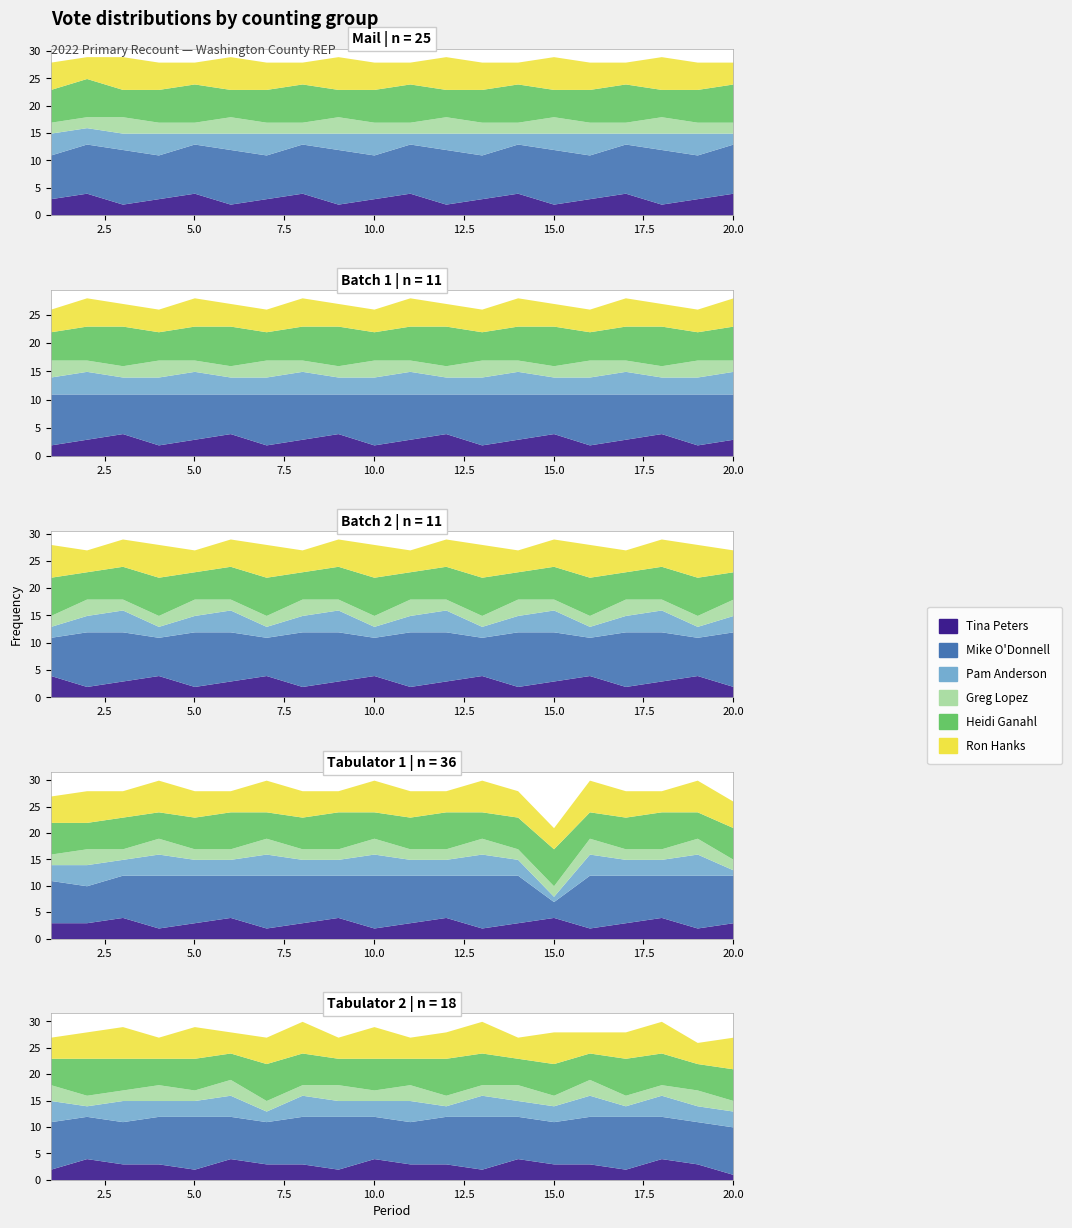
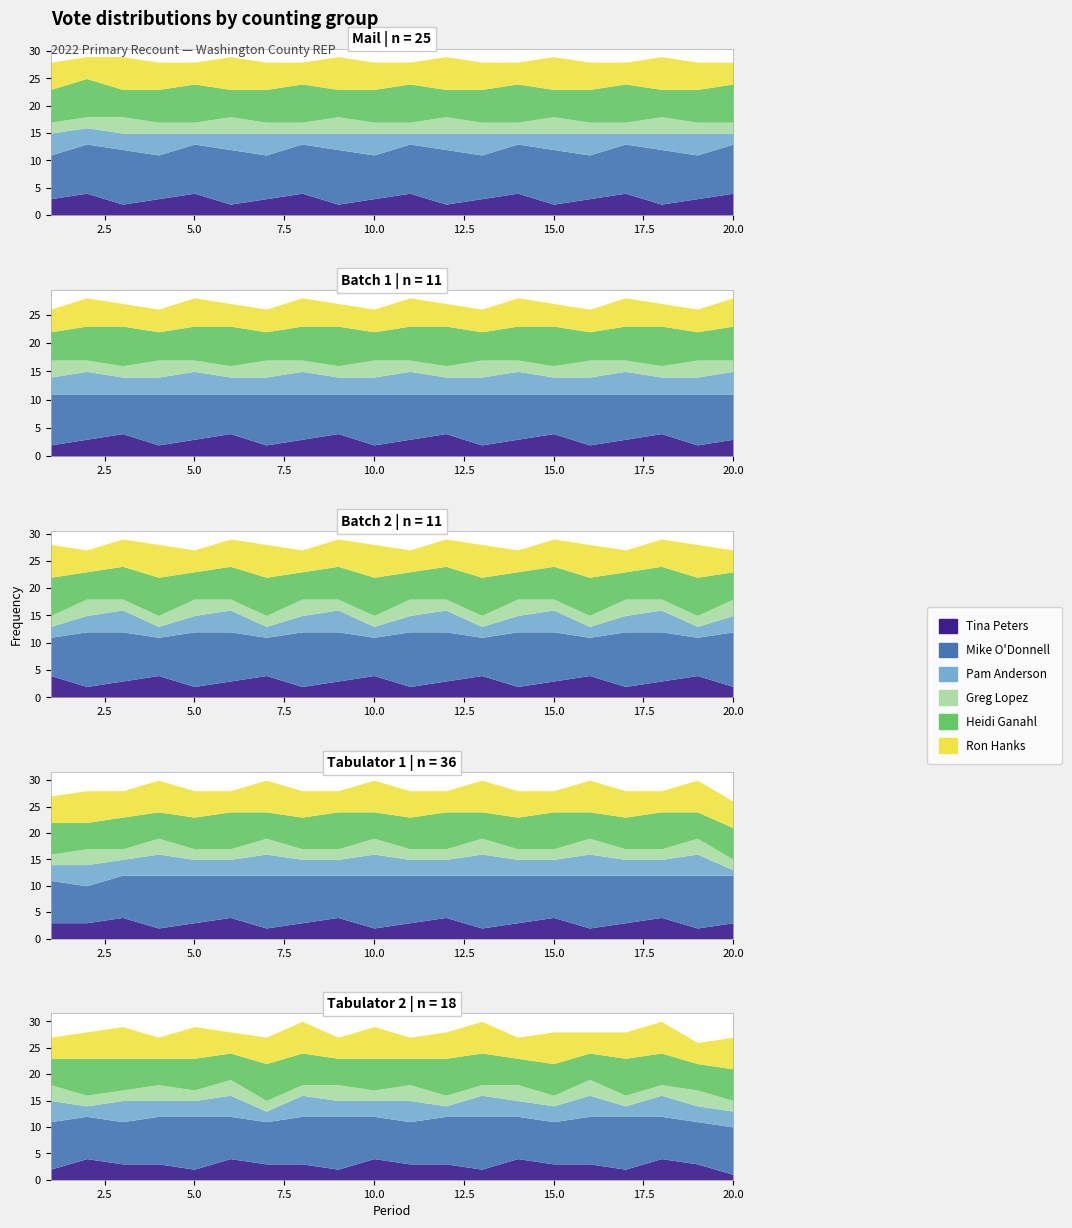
  {
    "Mail | n = 25": {
      "Tina Peters": {
        "5.0": 4,
        "10.0": 3,
        "15.0": 2,
        "20.0": 4
      },
      "Heidi Ganahl": {
        "5.0": 7,
        "10.0": 6,
        "15.0": 5,
        "20.0": 7
      },
      "Ron Hanks": {
        "5.0": 4,
        "10.0": 5,
        "15.0": 6,
        "20.0": 4
      }
    },
    "Batch 1 | n = 11": {
      "Tina Peters": {
        "5.0": 3,
        "10.0": 2,
        "15.0": 4,
        "20.0": 3
      },
      "Heidi Ganahl": {
        "5.0": 6,
        "10.0": 5,
        "15.0": 7,
        "20.0": 6
      },
      "Ron Hanks": {
        "5.0": 5,
        "10.0": 4,
        "15.0": 4,
        "20.0": 5
      }
    },
    "Batch 2 | n = 11": {
      "Tina Peters": {
        "5.0": 2,
        "10.0": 4,
        "15.0": 3,
        "20.0": 2
      },
      "Heidi Ganahl": {
        "5.0": 5,
        "10.0": 7,
        "15.0": 6,
        "20.0": 5
      },
      "Ron Hanks": {
        "5.0": 4,
        "10.0": 6,
        "15.0": 5,
        "20.0": 4
      }
    },
    "Tabulator 1 | n = 36": {
      "Tina Peters": {
        "5.0": 3,
        "10.0": 2,
        "15.0": 4,
        "20.0": 3
      },
      "Mike O'Donnell": {
-       "15.0": 3
+       "15.0": 8
      },
      "Pam Anderson": {
-       "15.0": 1
+       "15.0": 3
      },
      "Heidi Ganahl": {
        "5.0": 6,
        "10.0": 5,
        "15.0": 7,
        "20.0": 6
      },
      "Ron Hanks": {
        "5.0": 5,
        "10.0": 6,
        "15.0": 4,
        "20.0": 5
      }
    },
    "Tabulator 2 | n = 18": {
      "Tina Peters": {
        "5.0": 2,
        "10.0": 4,
        "15.0": 3,
        "20.0": 1
      },
      "Heidi Ganahl": {
        "5.0": 6,
        "10.0": 6,
        "15.0": 6,
        "20.0": 6
      },
      "Ron Hanks": {
        "5.0": 6,
        "10.0": 6,
        "15.0": 6,
        "20.0": 6
      }
    }
  }
